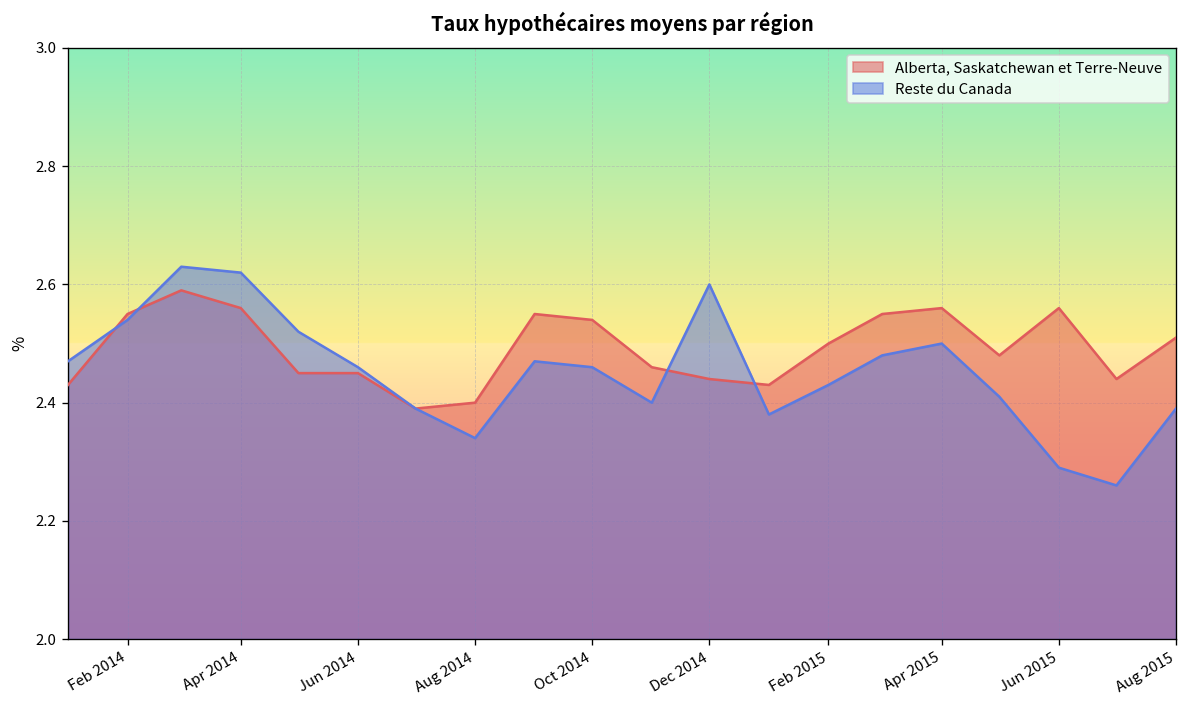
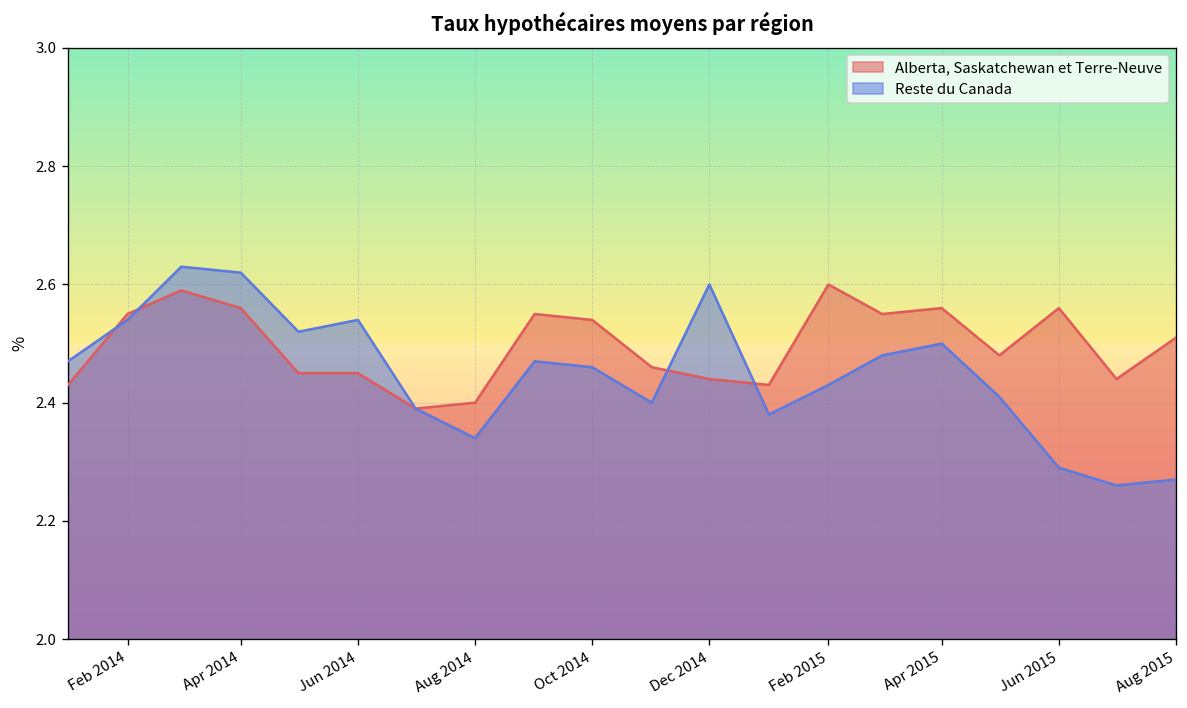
  {
    "Alberta, Saskatchewan et Terre-Neuve": {
      "Feb 2014": 2.55,
      "Apr 2014": 2.56,
      "Jun 2014": 2.45,
      "Aug 2014": 2.4,
      "Oct 2014": 2.54,
      "Dec 2014": 2.44,
-     "Feb 2015": 2.5,
+     "Feb 2015": 2.6,
      "Apr 2015": 2.56,
      "Jun 2015": 2.56,
      "Aug 2015": 2.51
    },
    "Reste du Canada": {
      "Feb 2014": 2.54,
      "Apr 2014": 2.62,
-     "Jun 2014": 2.46,
+     "Jun 2014": 2.54,
      "Aug 2014": 2.34,
      "Oct 2014": 2.46,
      "Dec 2014": 2.60,
      "Feb 2015": 2.43,
      "Apr 2015": 2.50,
      "Jun 2015": 2.29,
-     "Aug 2015": 2.39
+     "Aug 2015": 2.27
    }
  }
